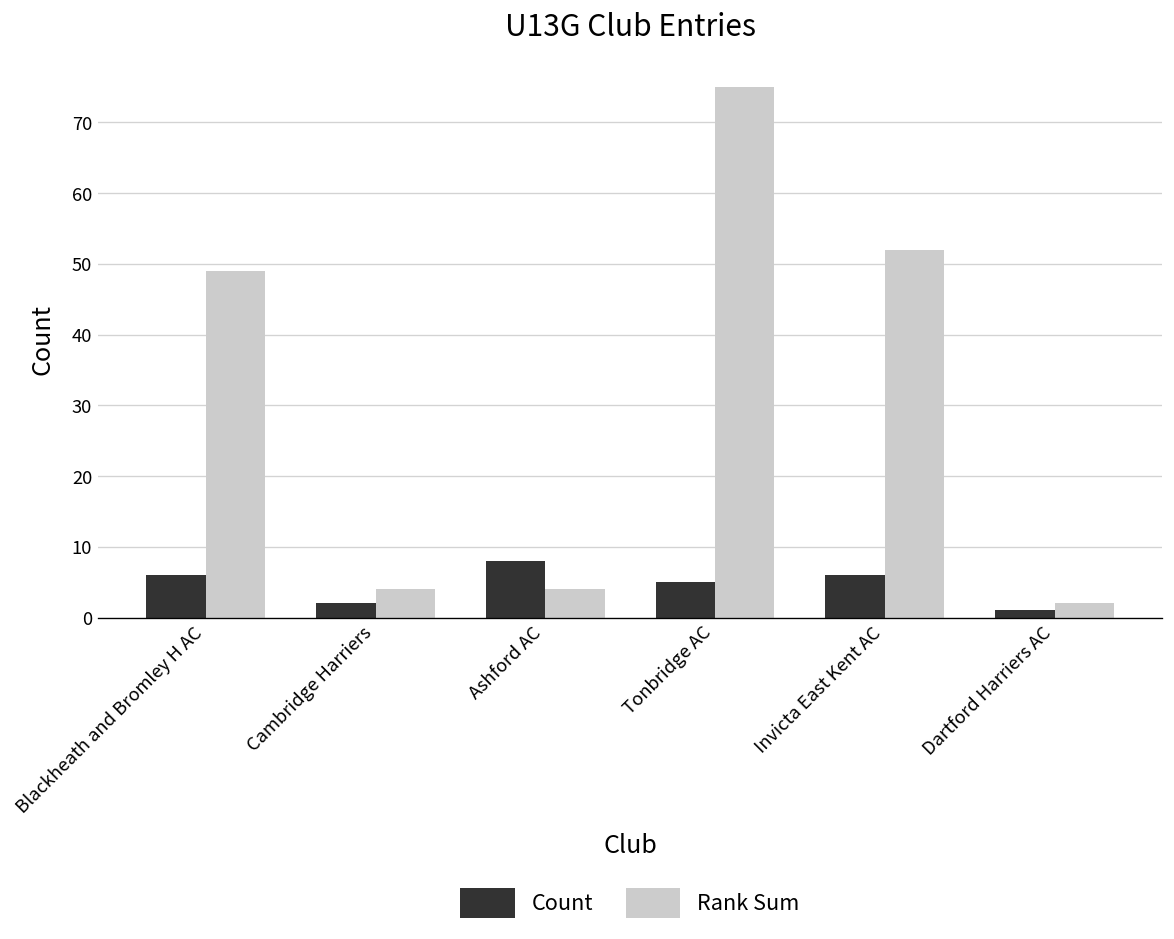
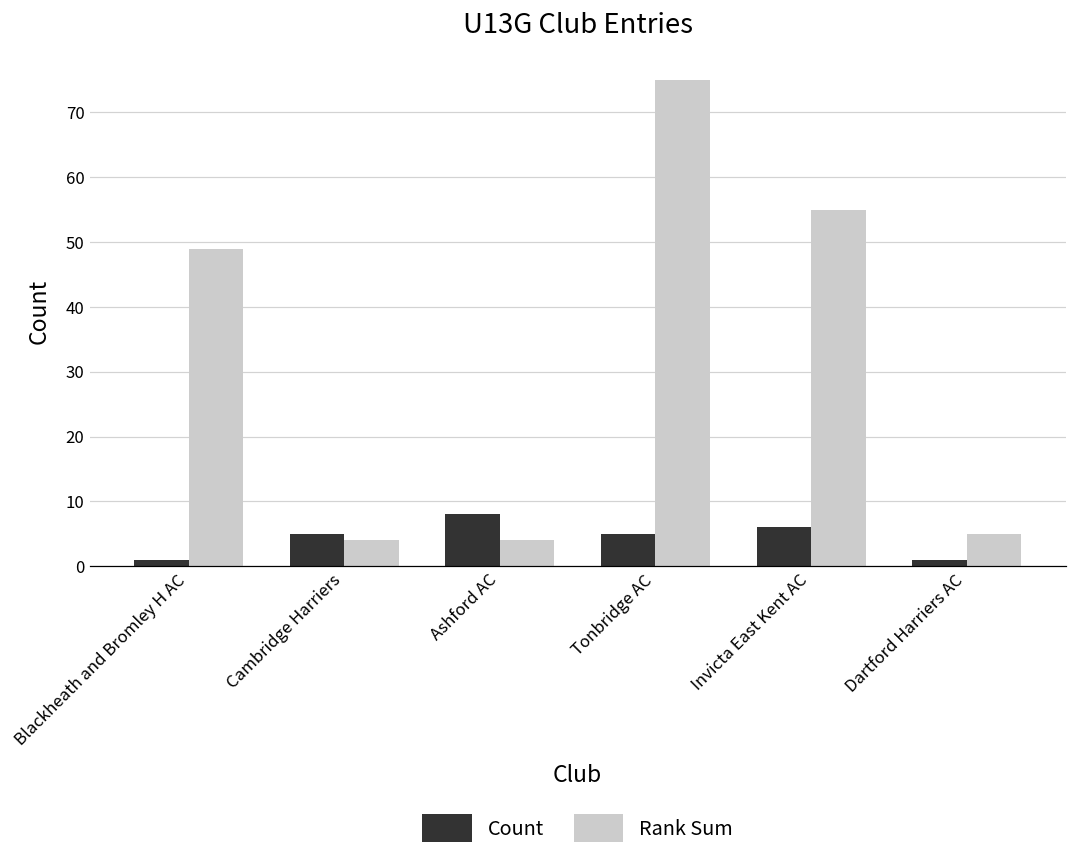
  {
    "Count": {
-     "Blackheath and Bromley H AC": 6,
-     "Cambridge Harriers": 2,
+     "Blackheath and Bromley H AC": 1,
+     "Cambridge Harriers": 5,
      "Ashford AC": 8,
      "Tonbridge AC": 5,
      "Invicta East Kent AC": 6,
      "Dartford Harriers AC": 1
    },
    "Rank Sum": {
      "Blackheath and Bromley H AC": 49,
      "Cambridge Harriers": 4,
      "Ashford AC": 4,
      "Tonbridge AC": 75,
-     "Invicta East Kent AC": 52,
-     "Dartford Harriers AC": 2
+     "Invicta East Kent AC": 55,
+     "Dartford Harriers AC": 5
    }
  }
